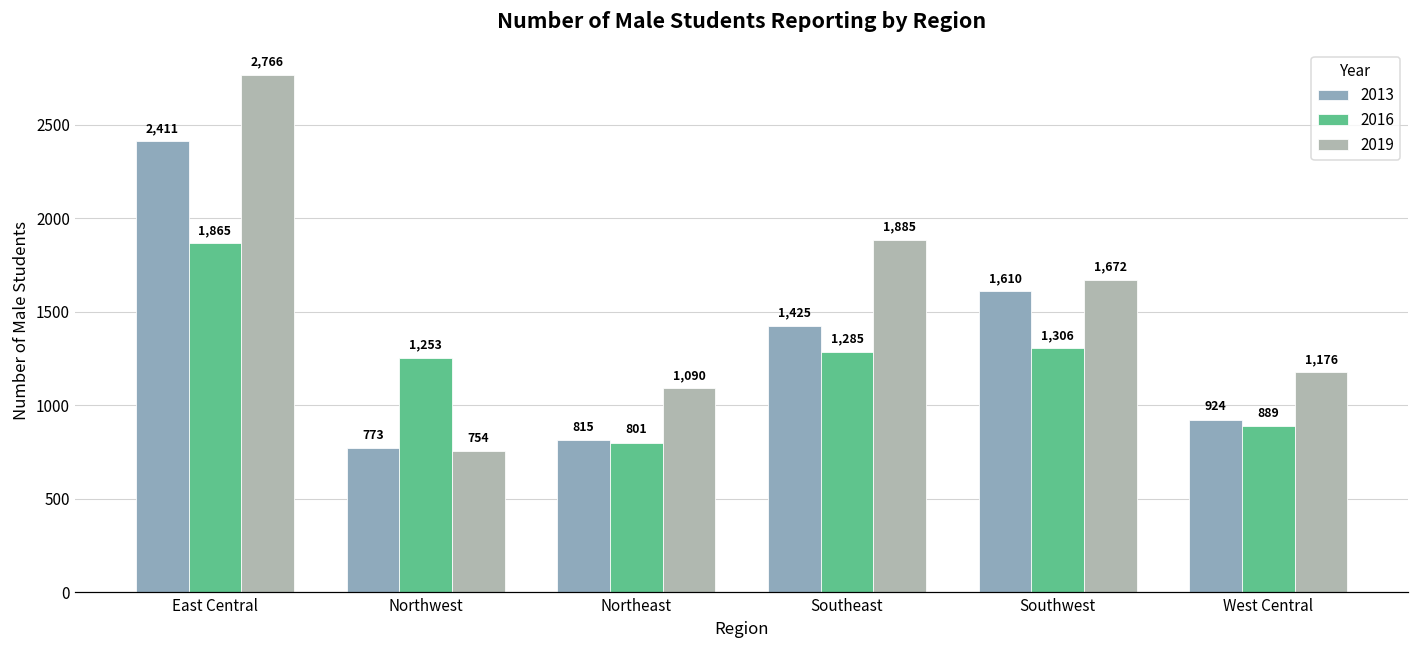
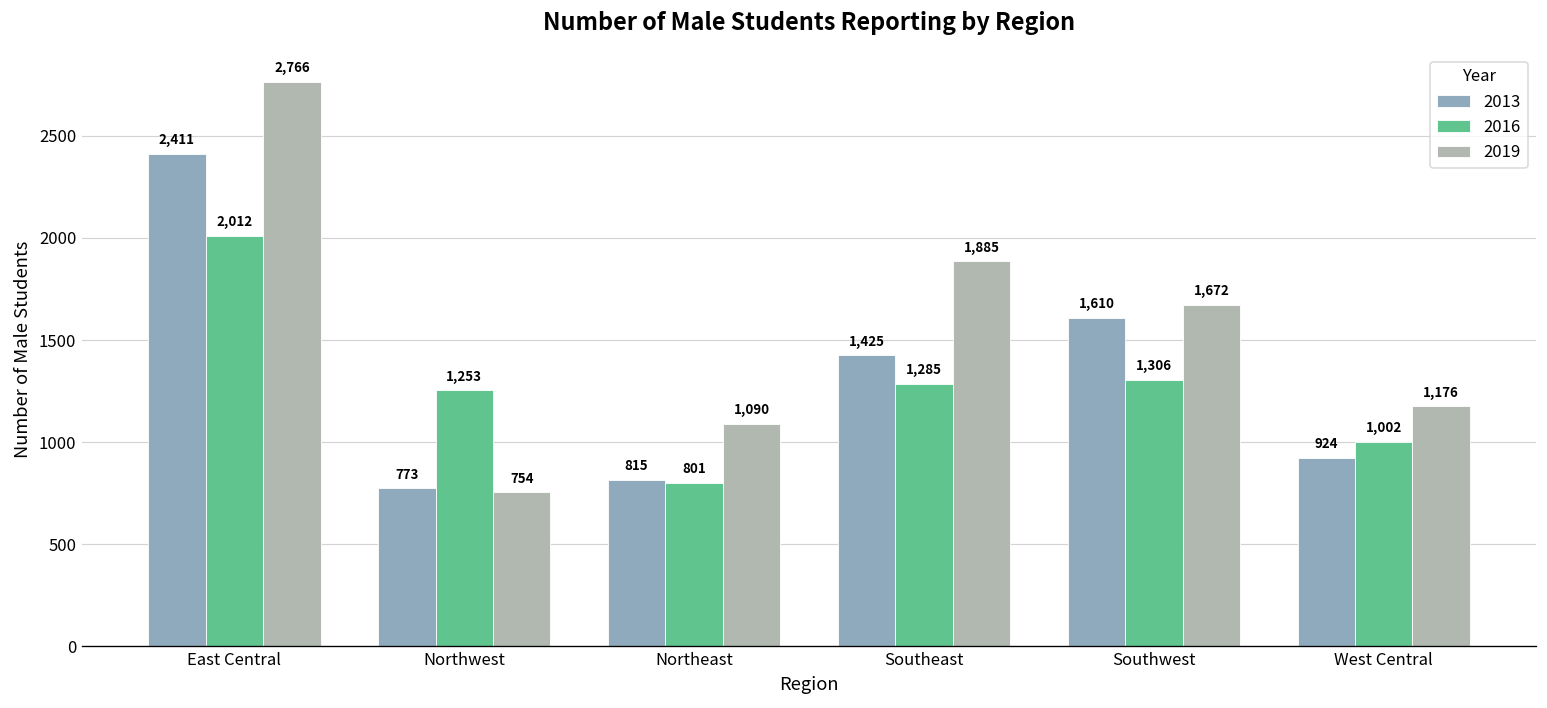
  {
    "2016": {
-     "East Central": "1,865",
+     "East Central": "2,012",
      "Northwest": "1,253",
      "Northeast": "801",
      "Southeast": "1,285",
      "Southwest": "1,306",
-     "West Central": "889"
+     "West Central": "1,002"
    }
  }
